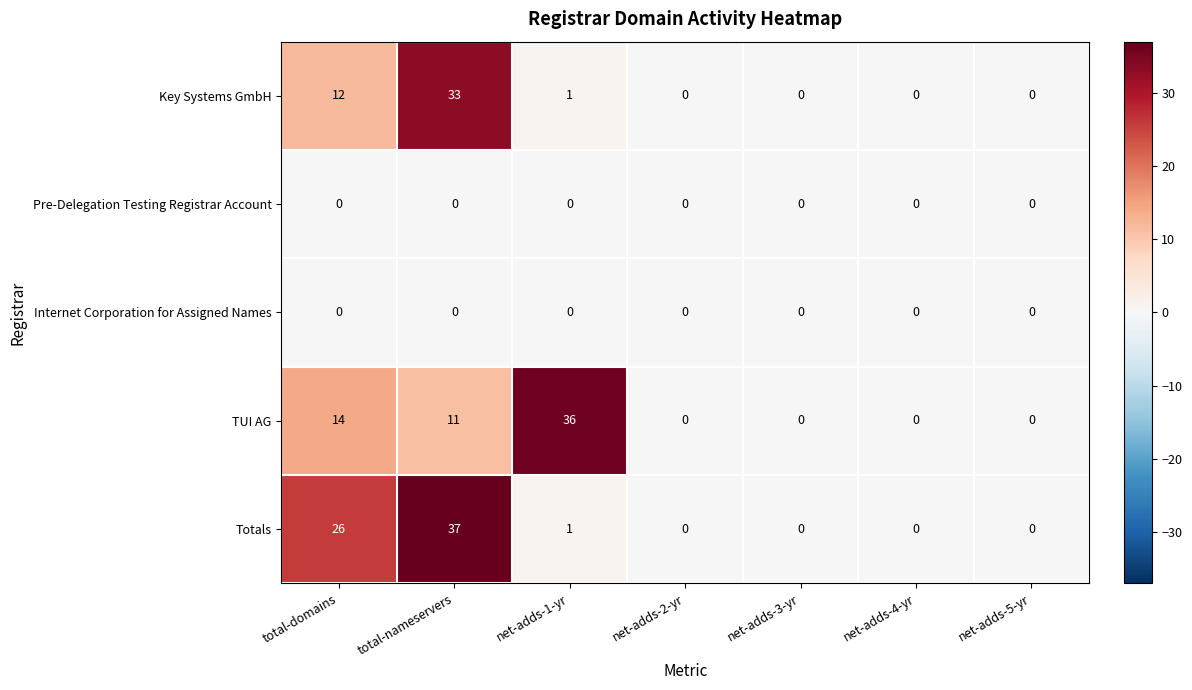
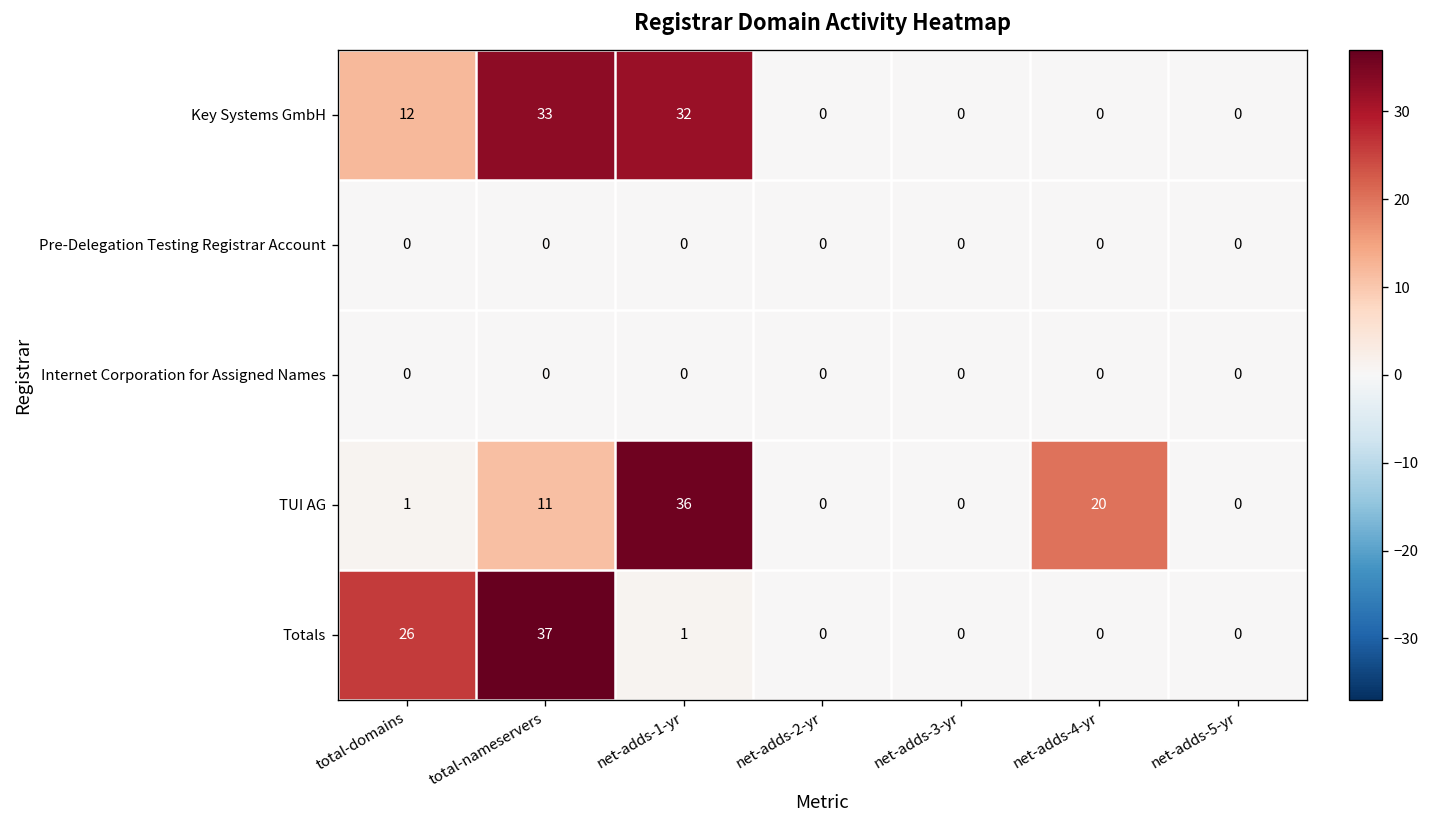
  {
    "Key Systems GmbH": {
      "total-domains": 12,
      "total-nameservers": 33,
-     "net-adds-1-yr": 1,
+     "net-adds-1-yr": 32,
      "net-adds-2-yr": 0,
      "net-adds-3-yr": 0,
      "net-adds-4-yr": 0,
      "net-adds-5-yr": 0
    },
    "Pre-Delegation Testing Registrar Account": {
      "total-domains": 0,
      "total-nameservers": 0,
      "net-adds-1-yr": 0,
      "net-adds-2-yr": 0,
      "net-adds-3-yr": 0,
      "net-adds-4-yr": 0,
      "net-adds-5-yr": 0
    },
    "Internet Corporation for Assigned Names": {
      "total-domains": 0,
      "total-nameservers": 0,
      "net-adds-1-yr": 0,
      "net-adds-2-yr": 0,
      "net-adds-3-yr": 0,
      "net-adds-4-yr": 0,
      "net-adds-5-yr": 0
    },
    "TUI AG": {
-     "total-domains": 14,
+     "total-domains": 1,
      "total-nameservers": 11,
      "net-adds-1-yr": 36,
      "net-adds-2-yr": 0,
      "net-adds-3-yr": 0,
-     "net-adds-4-yr": 0,
+     "net-adds-4-yr": 20,
      "net-adds-5-yr": 0
    },
    "Totals": {
      "total-domains": 26,
      "total-nameservers": 37,
      "net-adds-1-yr": 1,
      "net-adds-2-yr": 0,
      "net-adds-3-yr": 0,
      "net-adds-4-yr": 0,
      "net-adds-5-yr": 0
    }
  }
